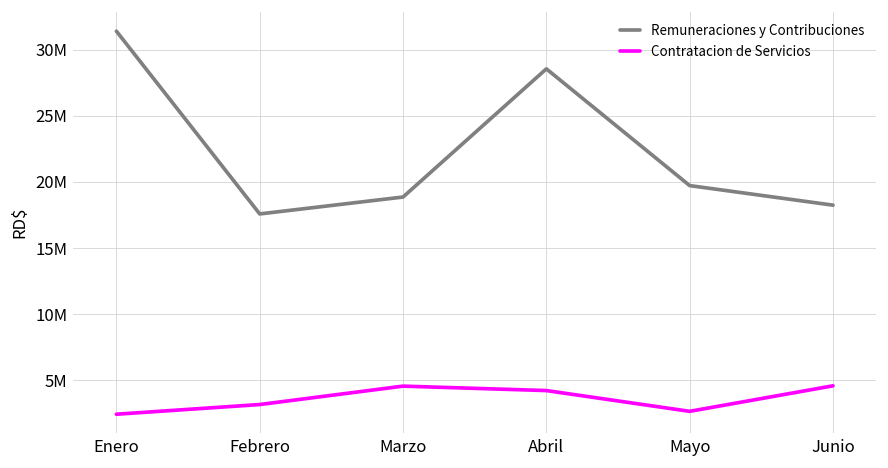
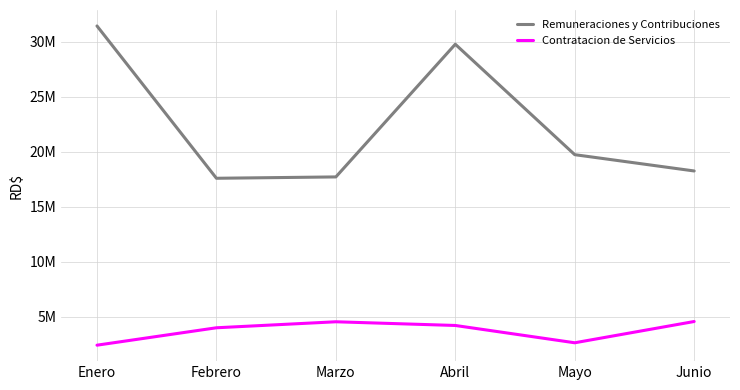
  {
    "Remuneraciones y Contribuciones": {
      "Enero": 31400000,
      "Febrero": 17600000,
-     "Marzo": 18900000,
-     "Abril": 28600000,
+     "Marzo": 17700000,
+     "Abril": 29800000,
      "Mayo": 19700000,
      "Junio": 18200000
    },
    "Contratacion de Servicios": {
      "Enero": 2400000,
-     "Febrero": 3200000,
+     "Febrero": 4000000,
      "Marzo": 4600000,
      "Abril": 4200000,
      "Mayo": 2600000,
      "Junio": 4600000
    }
  }
